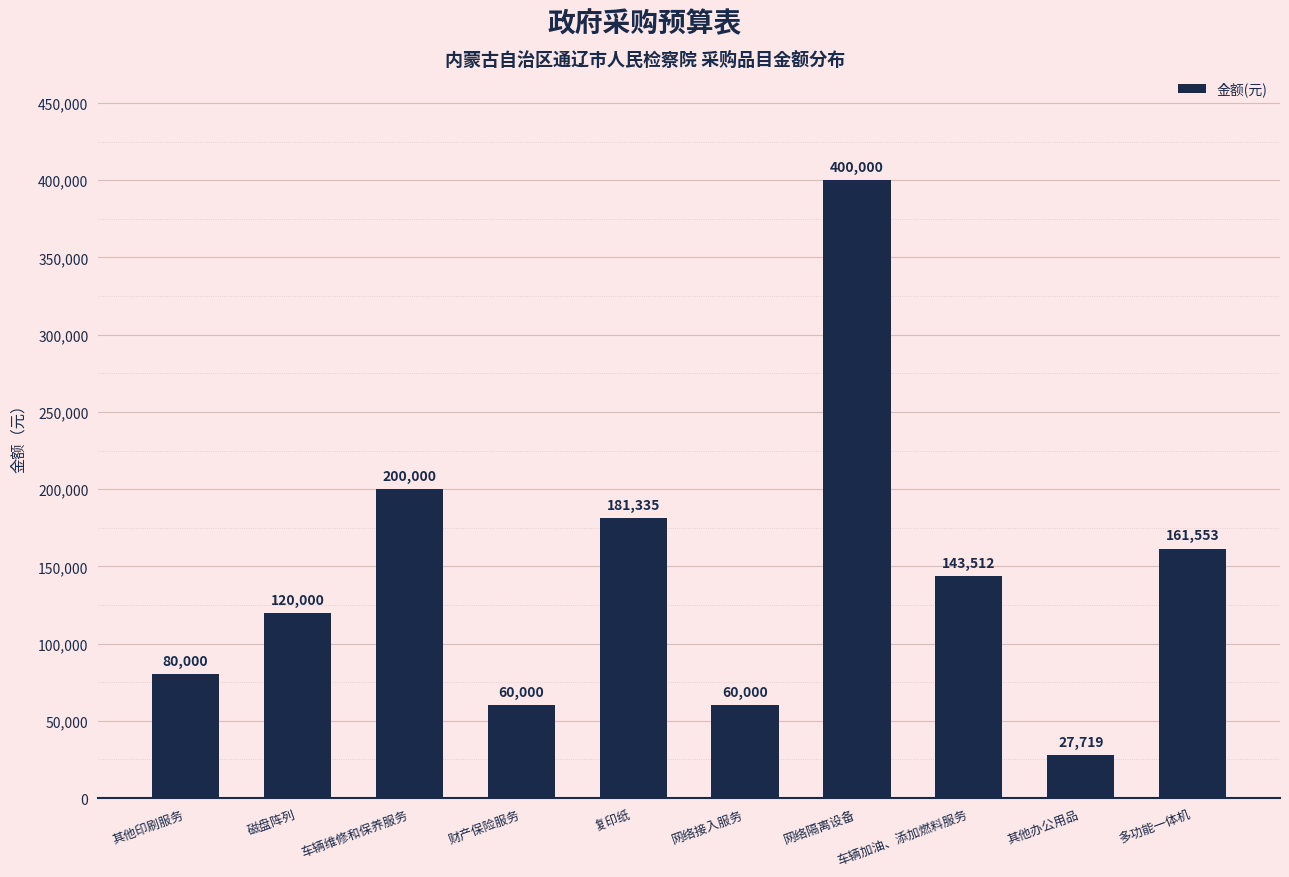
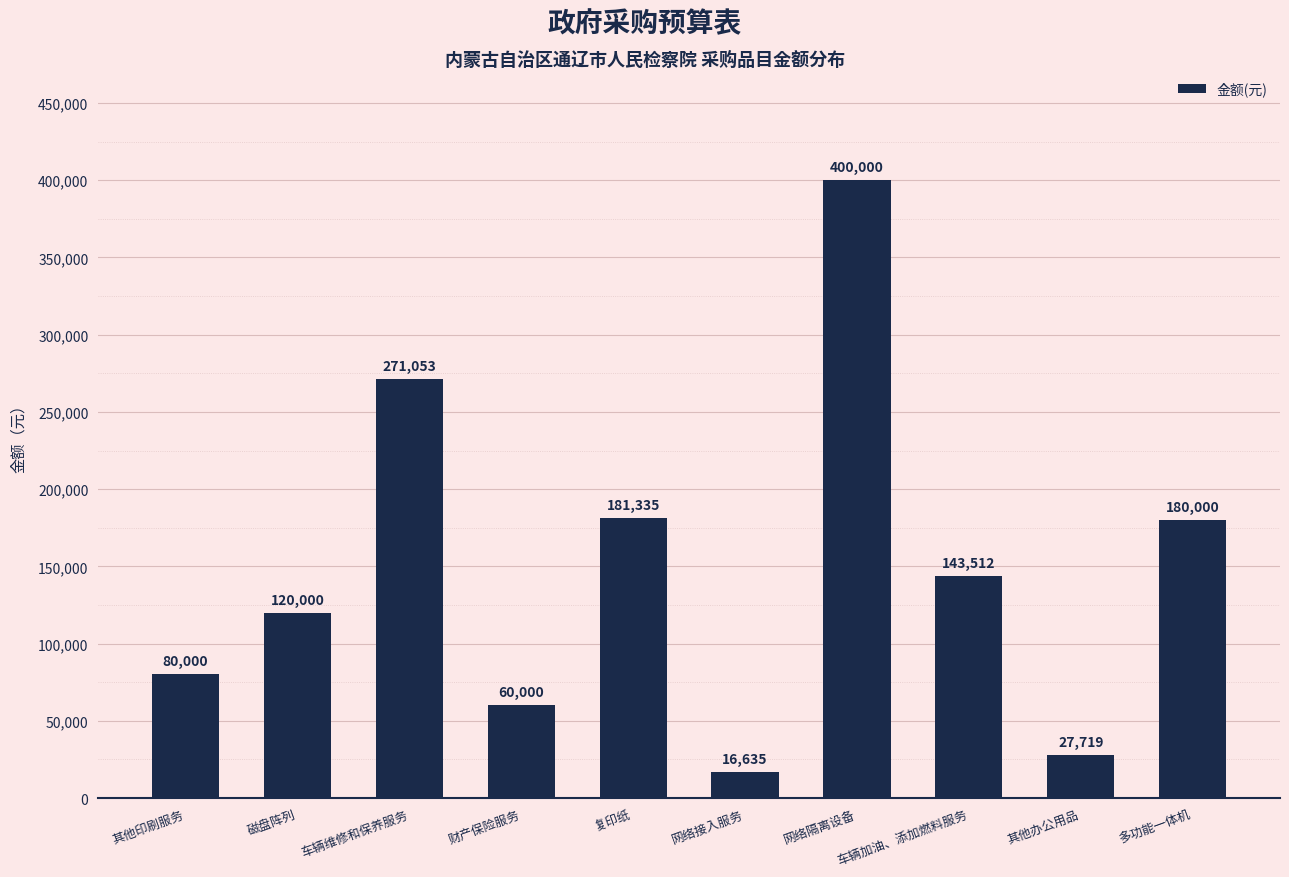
  {
    "其他印刷服务": "80,000",
    "磁盘阵列": "120,000",
-   "车辆维修和保养服务": "200,000",
+   "车辆维修和保养服务": "271,053",
    "财产保险服务": "60,000",
    "复印纸": "181,335",
-   "网络接入服务": "60,000",
+   "网络接入服务": "16,635",
    "网络隔离设备": "400,000",
    "车辆加油、添加燃料服务": "143,512",
    "其他办公用品": "27,719",
-   "多功能一体机": "161,553"
+   "多功能一体机": "180,000"
  }
